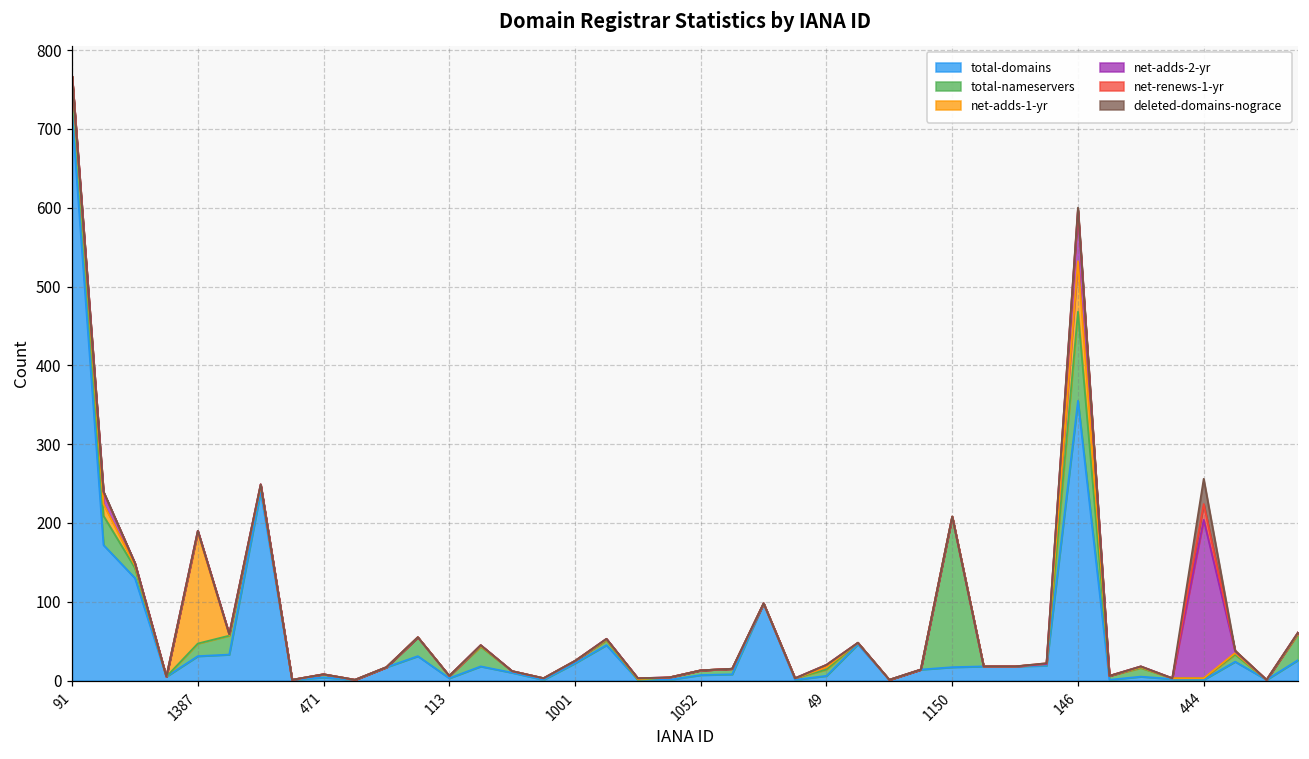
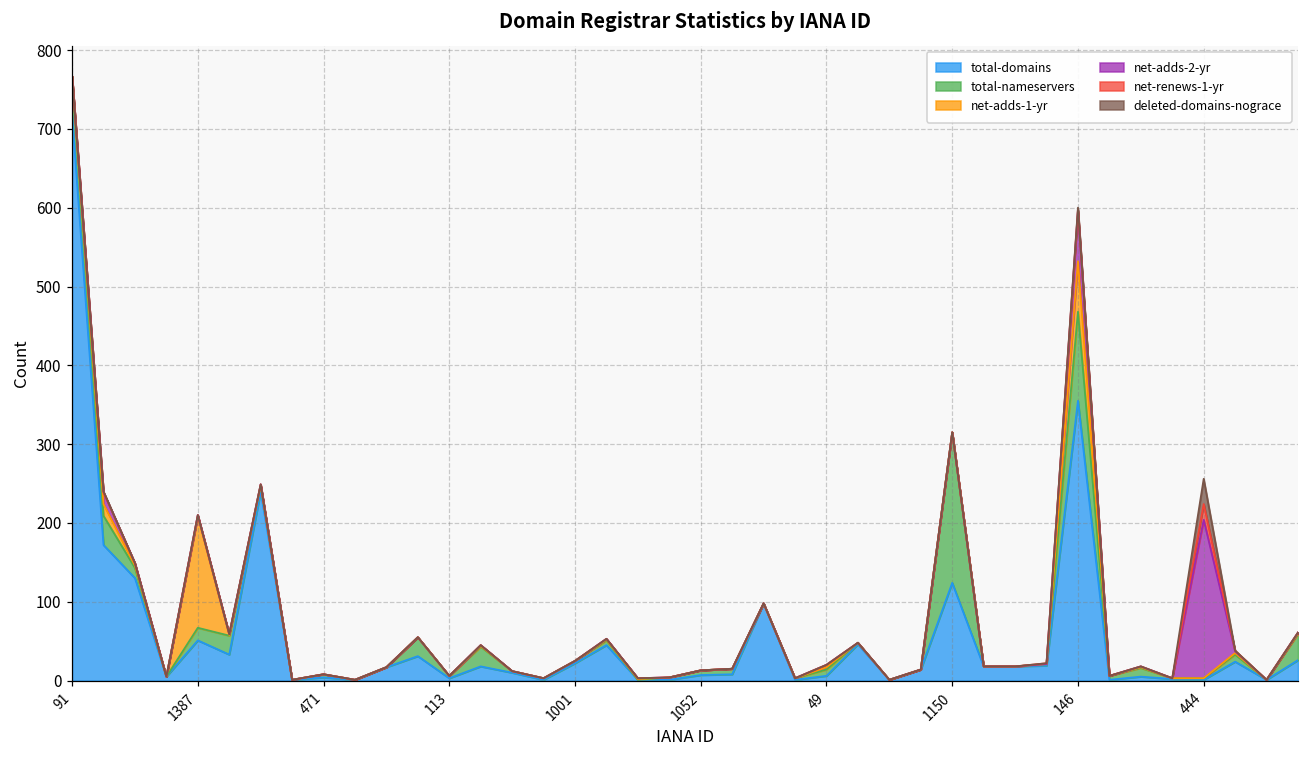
  {
    "total-domains": {
      "91": 720,
-     "1387": 30,
+     "1387": 50,
      "471": 0,
      "1052": 10,
      "49": 10,
-     "1150": 20,
+     "1150": 120,
      "146": 360
    },
    "total-nameservers": {
      "1387": 20,
      "146": 110
    },
    "net-adds-1-yr": {
      "146": 60
    },
    "net-adds-2-yr": {
      "444": 200
    },
    "net-renews-1-yr": {
      "444": 20
    },
    "deleted-domains-nograce": {
      "444": 30
    }
  }
